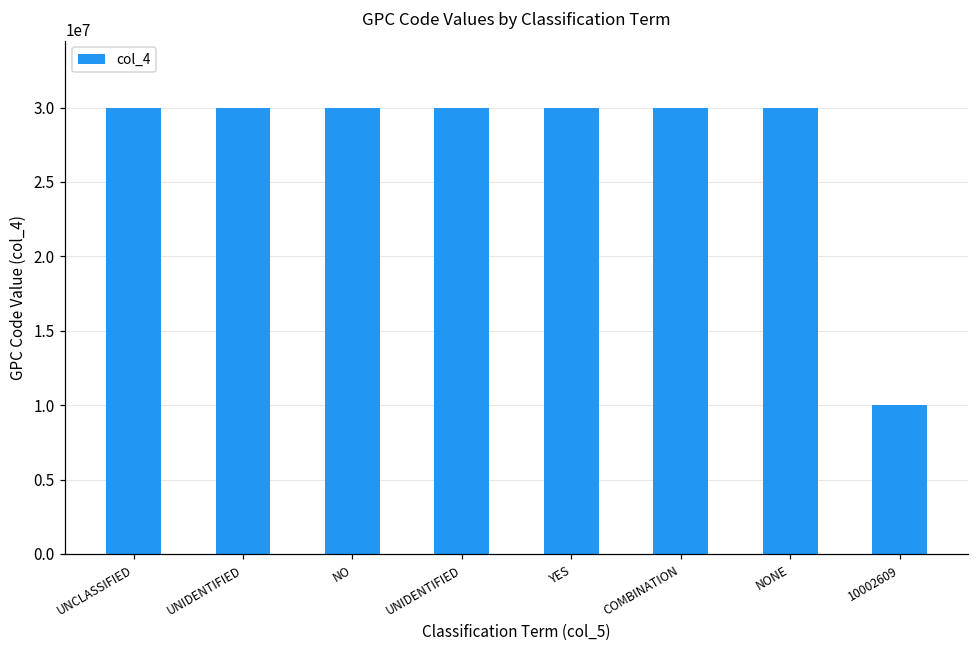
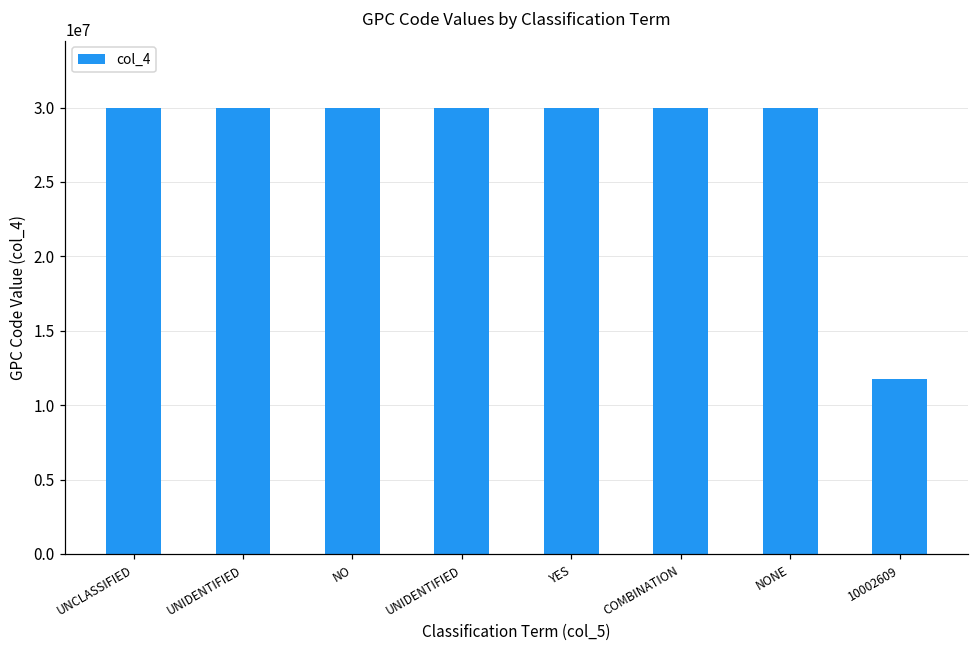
  {
    "UNCLASSIFIED": 30000000,
    "NO": 30000000,
    "YES": 30000000,
    "COMBINATION": 30000000,
    "NONE": 30000000,
-   "10002609": 10000000
+   "10002609": 11700000
  }
